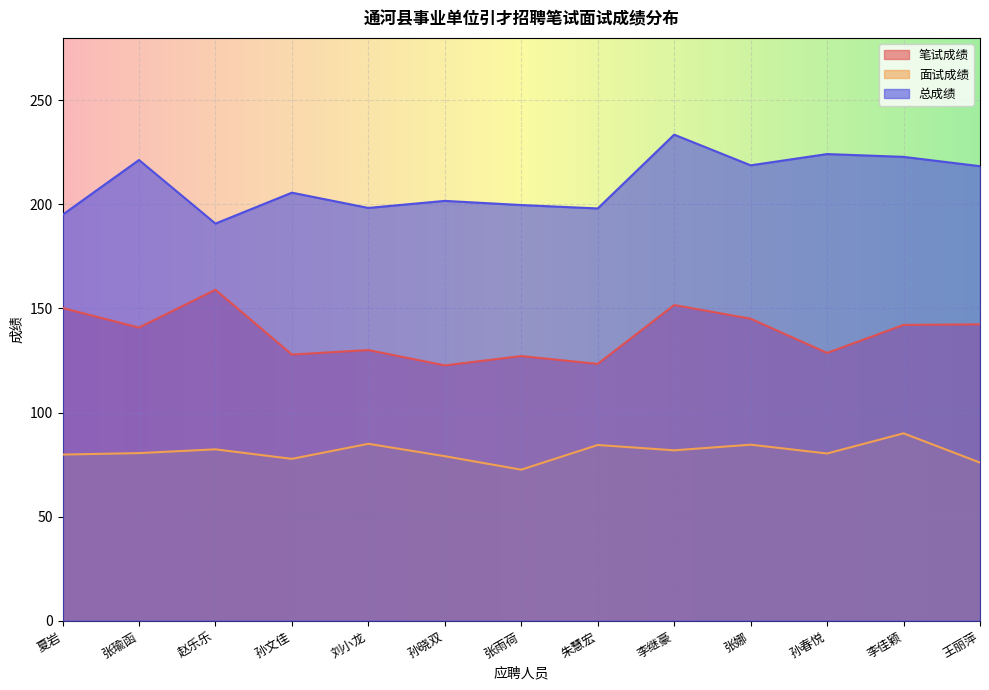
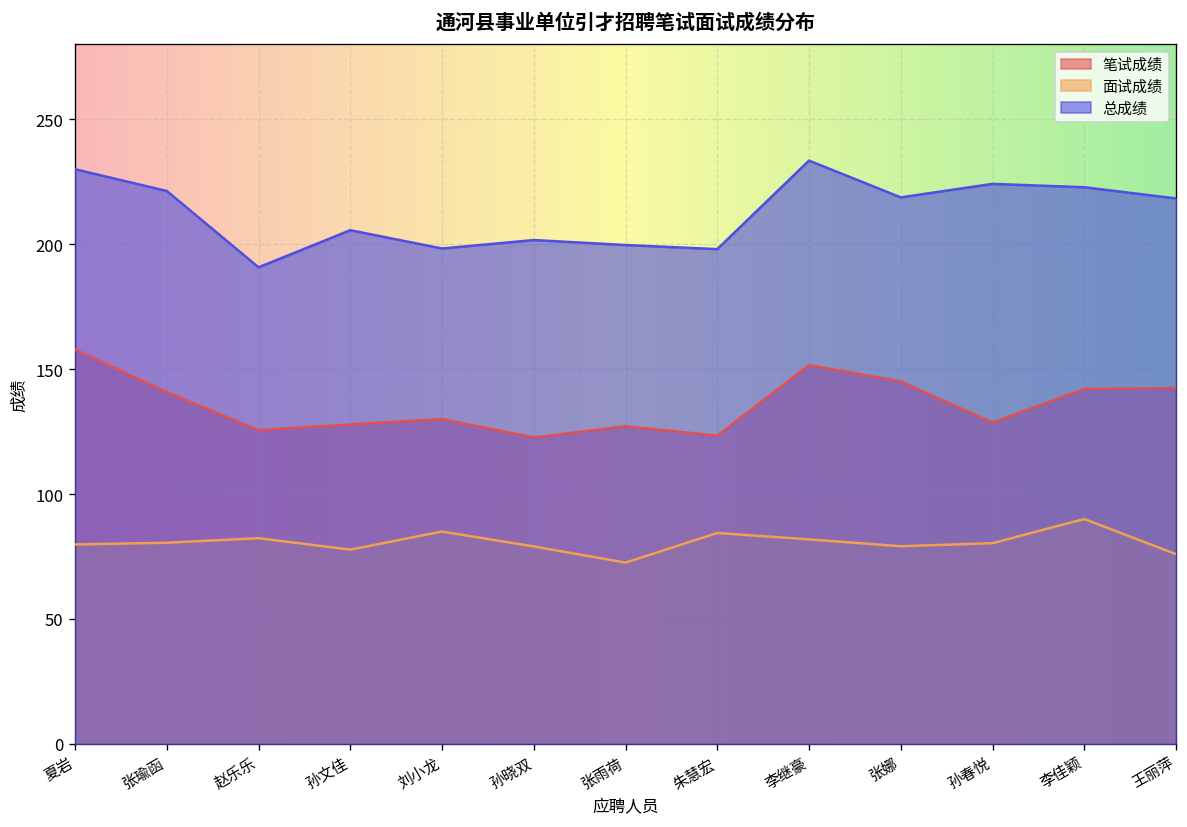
  {
    "笔试成绩": {
-     "夏岩": 150,
+     "夏岩": 158,
      "张瑜函": 141,
-     "赵乐乐": 159,
+     "赵乐乐": 126,
      "孙文佳": 128,
      "刘小龙": 130,
      "孙晓双": 123,
      "张雨荷": 127,
      "朱慧宏": 123,
      "李继豪": 152,
      "张娜": 145,
      "孙春悦": 129,
      "李佳颖": 142,
      "王丽萍": 142
    },
    "面试成绩": {
      "夏岩": 80,
      "张瑜函": 81,
      "赵乐乐": 82,
      "孙文佳": 78,
      "刘小龙": 85,
      "孙晓双": 79,
      "张雨荷": 73,
      "朱慧宏": 84,
      "李继豪": 82,
-     "张娜": 85,
+     "张娜": 79,
      "孙春悦": 80,
      "李佳颖": 90,
      "王丽萍": 76
    },
    "总成绩": {
-     "夏岩": 195,
+     "夏岩": 230,
      "张瑜函": 221,
      "赵乐乐": 191,
      "孙文佳": 206,
      "刘小龙": 198,
      "孙晓双": 202,
      "张雨荷": 200,
      "朱慧宏": 198,
      "李继豪": 234,
      "张娜": 219,
      "孙春悦": 224,
      "李佳颖": 223,
      "王丽萍": 218
    }
  }
